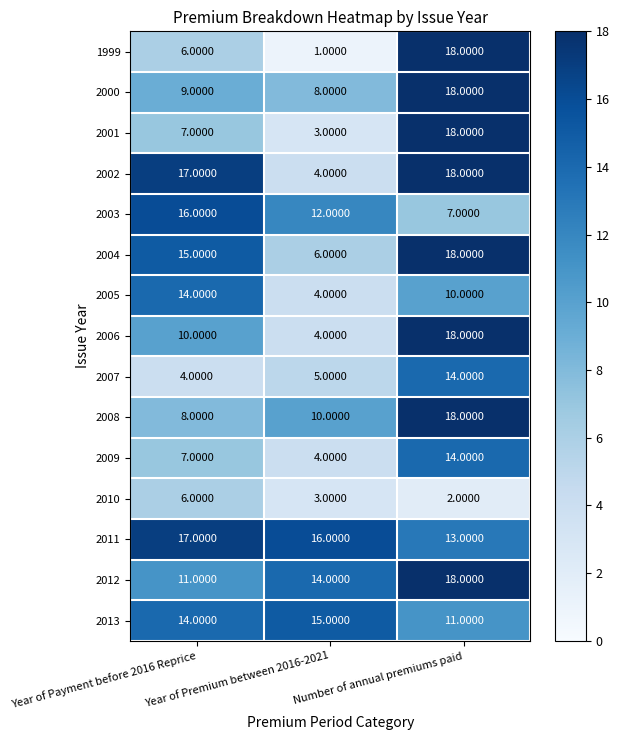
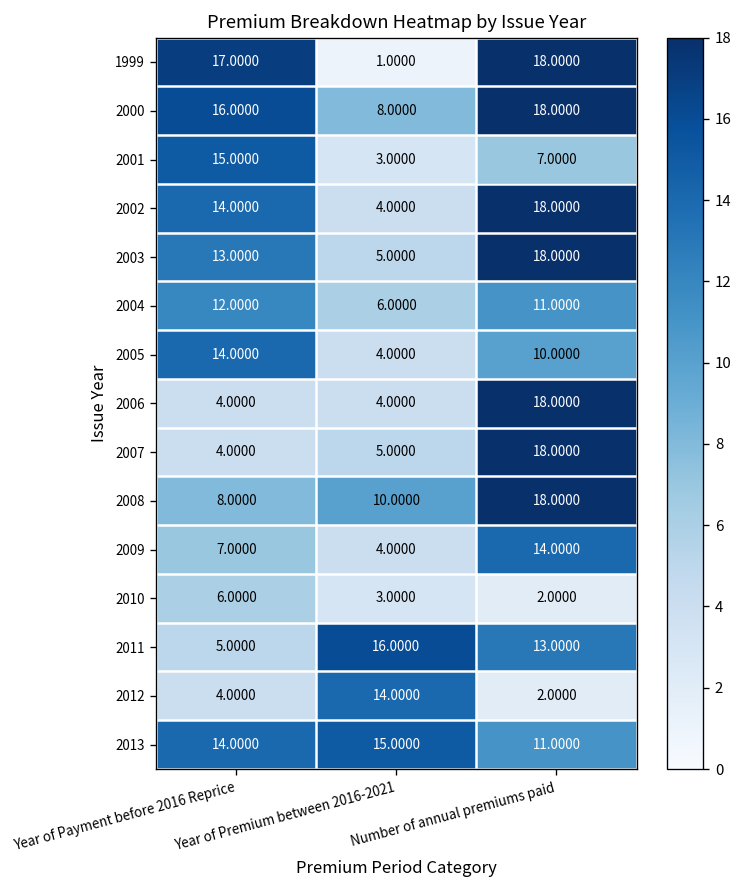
  {
    "1999": {
-     "Year of Payment before 2016 Reprice": 6.0000,
+     "Year of Payment before 2016 Reprice": 17.0000,
      "Year of Premium between 2016-2021": 1.0000,
      "Number of annual premiums paid": 18.0000
    },
    "2000": {
-     "Year of Payment before 2016 Reprice": 9.0000,
+     "Year of Payment before 2016 Reprice": 16.0000,
      "Year of Premium between 2016-2021": 8.0000,
      "Number of annual premiums paid": 18.0000
    },
    "2001": {
-     "Year of Payment before 2016 Reprice": 7.0000,
+     "Year of Payment before 2016 Reprice": 15.0000,
      "Year of Premium between 2016-2021": 3.0000,
-     "Number of annual premiums paid": 18.0000
+     "Number of annual premiums paid": 7.0000
    },
    "2002": {
-     "Year of Payment before 2016 Reprice": 17.0000,
+     "Year of Payment before 2016 Reprice": 14.0000,
      "Year of Premium between 2016-2021": 4.0000,
      "Number of annual premiums paid": 18.0000
    },
    "2003": {
-     "Year of Payment before 2016 Reprice": 16.0000,
-     "Year of Premium between 2016-2021": 12.0000,
-     "Number of annual premiums paid": 7.0000
+     "Year of Payment before 2016 Reprice": 13.0000,
+     "Year of Premium between 2016-2021": 5.0000,
+     "Number of annual premiums paid": 18.0000
    },
    "2004": {
-     "Year of Payment before 2016 Reprice": 15.0000,
+     "Year of Payment before 2016 Reprice": 12.0000,
      "Year of Premium between 2016-2021": 6.0000,
-     "Number of annual premiums paid": 18.0000
+     "Number of annual premiums paid": 11.0000
    },
    "2005": {
      "Year of Payment before 2016 Reprice": 14.0000,
      "Year of Premium between 2016-2021": 4.0000,
      "Number of annual premiums paid": 10.0000
    },
    "2006": {
-     "Year of Payment before 2016 Reprice": 10.0000,
+     "Year of Payment before 2016 Reprice": 4.0000,
      "Year of Premium between 2016-2021": 4.0000,
      "Number of annual premiums paid": 18.0000
    },
    "2007": {
      "Year of Payment before 2016 Reprice": 4.0000,
      "Year of Premium between 2016-2021": 5.0000,
-     "Number of annual premiums paid": 14.0000
+     "Number of annual premiums paid": 18.0000
    },
    "2008": {
      "Year of Payment before 2016 Reprice": 8.0000,
      "Year of Premium between 2016-2021": 10.0000,
      "Number of annual premiums paid": 18.0000
    },
    "2009": {
      "Year of Payment before 2016 Reprice": 7.0000,
      "Year of Premium between 2016-2021": 4.0000,
      "Number of annual premiums paid": 14.0000
    },
    "2010": {
      "Year of Payment before 2016 Reprice": 6.0000,
      "Year of Premium between 2016-2021": 3.0000,
      "Number of annual premiums paid": 2.0000
    },
    "2011": {
-     "Year of Payment before 2016 Reprice": 17.0000,
+     "Year of Payment before 2016 Reprice": 5.0000,
      "Year of Premium between 2016-2021": 16.0000,
      "Number of annual premiums paid": 13.0000
    },
    "2012": {
-     "Year of Payment before 2016 Reprice": 11.0000,
+     "Year of Payment before 2016 Reprice": 4.0000,
      "Year of Premium between 2016-2021": 14.0000,
-     "Number of annual premiums paid": 18.0000
+     "Number of annual premiums paid": 2.0000
    },
    "2013": {
      "Year of Payment before 2016 Reprice": 14.0000,
      "Year of Premium between 2016-2021": 15.0000,
      "Number of annual premiums paid": 11.0000
    }
  }
